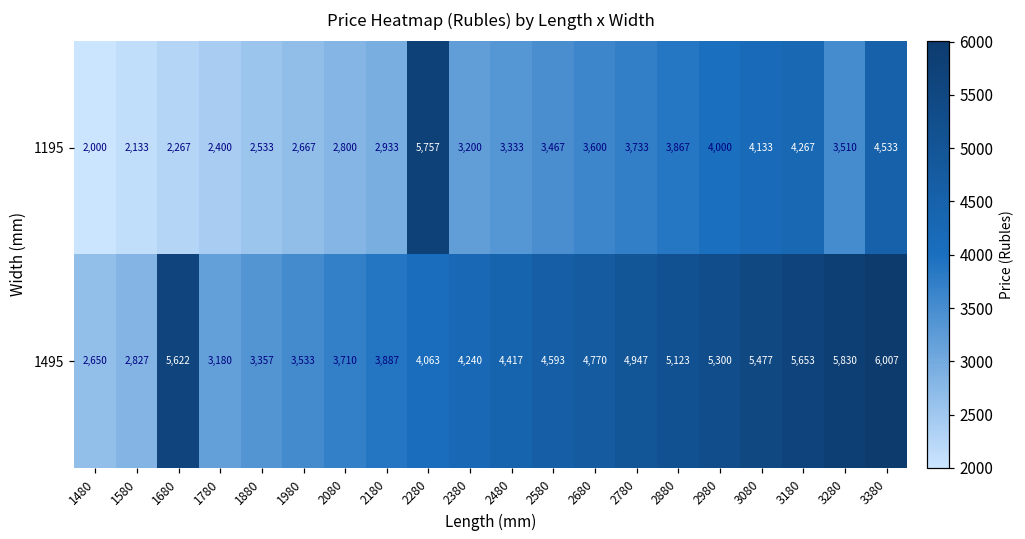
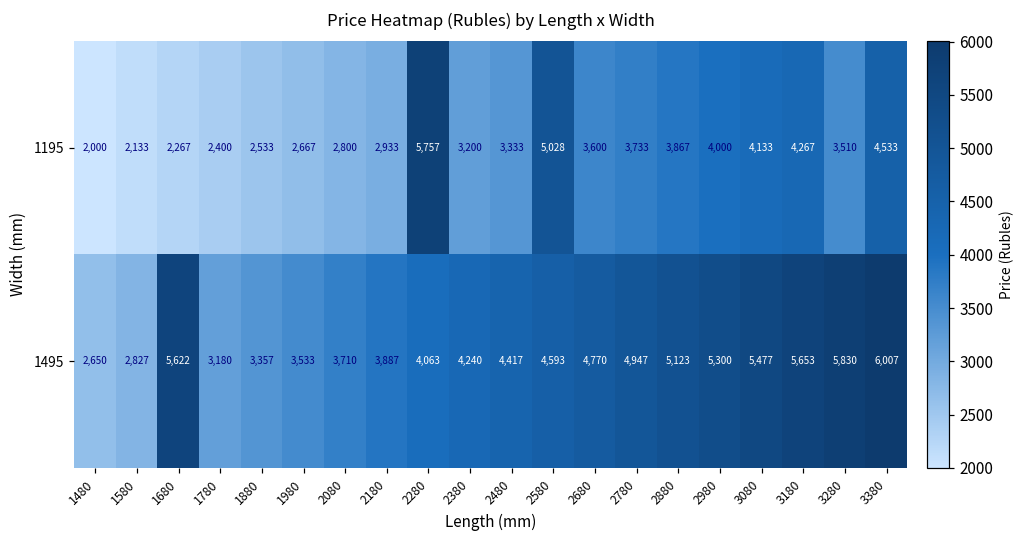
  {
    "1195": {
      "1480": "2,000",
      "1580": "2,133",
      "1680": "2,267",
      "1780": "2,400",
      "1880": "2,533",
      "1980": "2,667",
      "2080": "2,800",
      "2180": "2,933",
      "2280": "5,757",
      "2380": "3,200",
      "2480": "3,333",
-     "2580": "3,467",
+     "2580": "5,028",
      "2680": "3,600",
      "2780": "3,733",
      "2880": "3,867",
      "2980": "4,000",
      "3080": "4,133",
      "3180": "4,267",
      "3280": "3,510",
      "3380": "4,533"
    },
    "1495": {
      "1480": "2,650",
      "1580": "2,827",
      "1680": "5,622",
      "1780": "3,180",
      "1880": "3,357",
      "1980": "3,533",
      "2080": "3,710",
      "2180": "3,887",
      "2280": "4,063",
      "2380": "4,240",
      "2480": "4,417",
      "2580": "4,593",
      "2680": "4,770",
      "2780": "4,947",
      "2880": "5,123",
      "2980": "5,300",
      "3080": "5,477",
      "3180": "5,653",
      "3280": "5,830",
      "3380": "6,007"
    }
  }
